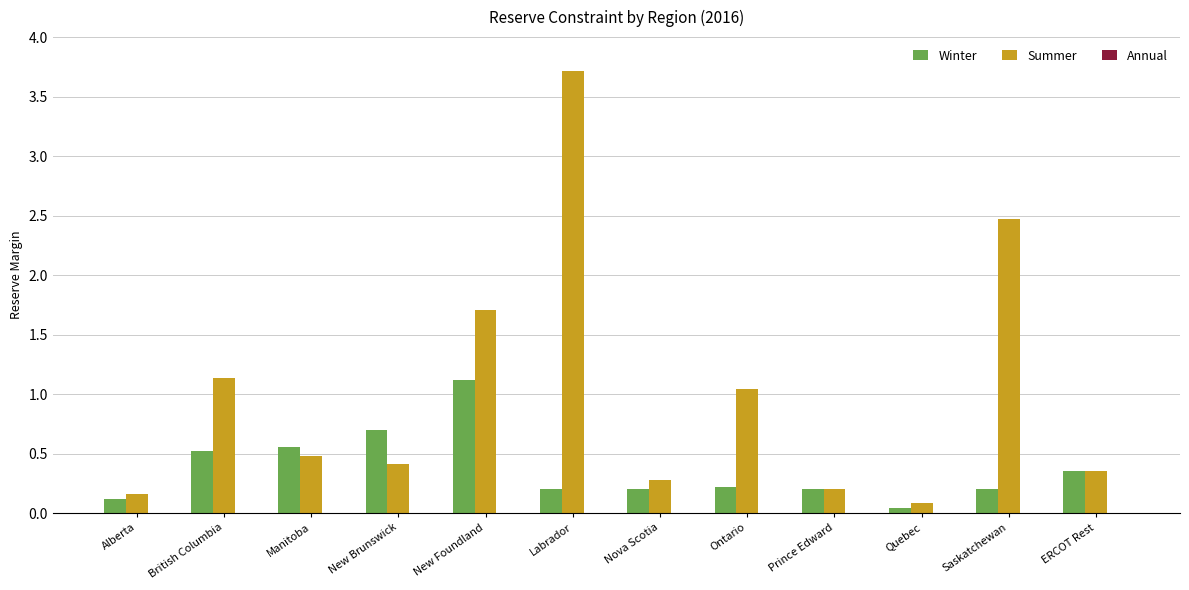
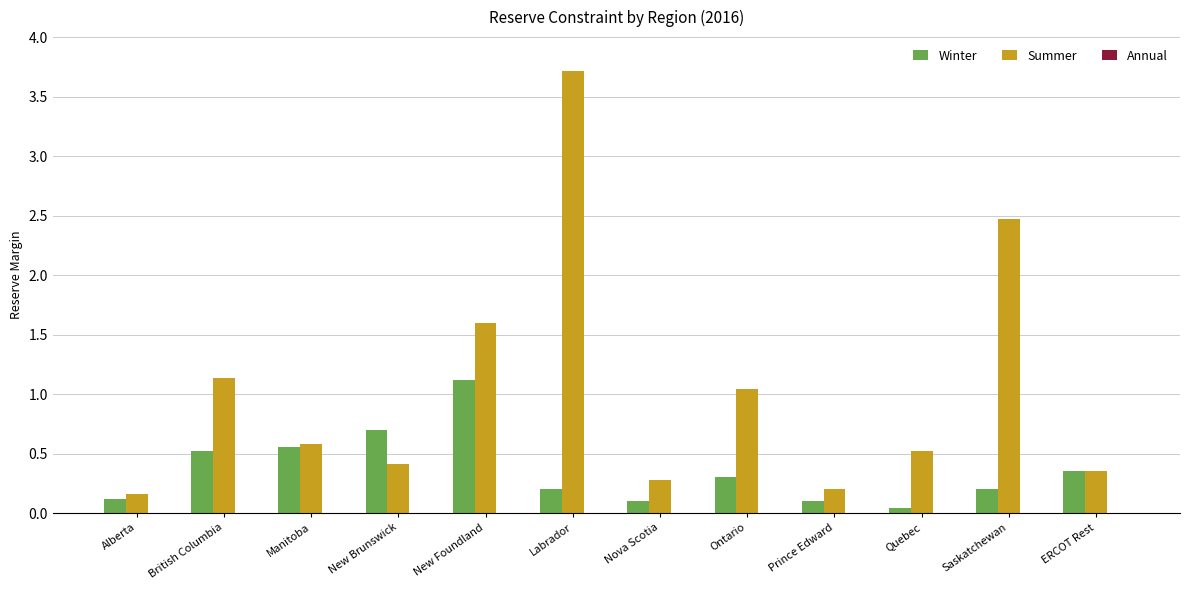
  {
    "Winter": {
      "Alberta": 0.12,
      "British Columbia": 0.52,
      "Manitoba": 0.56,
      "New Brunswick": 0.70,
      "New Foundland": 1.12,
      "Labrador": 0.20,
-     "Nova Scotia": 0.2,
-     "Ontario": 0.22,
-     "Prince Edward": 0.2,
+     "Nova Scotia": 0.1,
+     "Ontario": 0.30,
+     "Prince Edward": 0.1,
      "Quebec": 0.04,
      "Saskatchewan": 0.21,
      "ERCOT Rest": 0.35
    },
    "Summer": {
      "Alberta": 0.16,
      "British Columbia": 1.14,
-     "Manitoba": 0.48,
+     "Manitoba": 0.58,
      "New Brunswick": 0.41,
-     "New Foundland": 1.71,
+     "New Foundland": 1.60,
      "Labrador": 3.72,
      "Nova Scotia": 0.28,
      "Ontario": 1.05,
      "Prince Edward": 0.20,
-     "Quebec": 0.09,
+     "Quebec": 0.52,
      "Saskatchewan": 2.47,
      "ERCOT Rest": 0.35
    },
    "Annual": {
      "Alberta": 0.00,
      "British Columbia": 0.00,
      "Manitoba": 0.00,
      "New Brunswick": 0.00,
      "New Foundland": 0.00,
      "Labrador": 0.00,
      "Nova Scotia": 0.00,
      "Ontario": 0.00,
      "Prince Edward": 0.00,
      "Quebec": 0.00,
      "Saskatchewan": 0.00,
      "ERCOT Rest": 0.00
    }
  }
